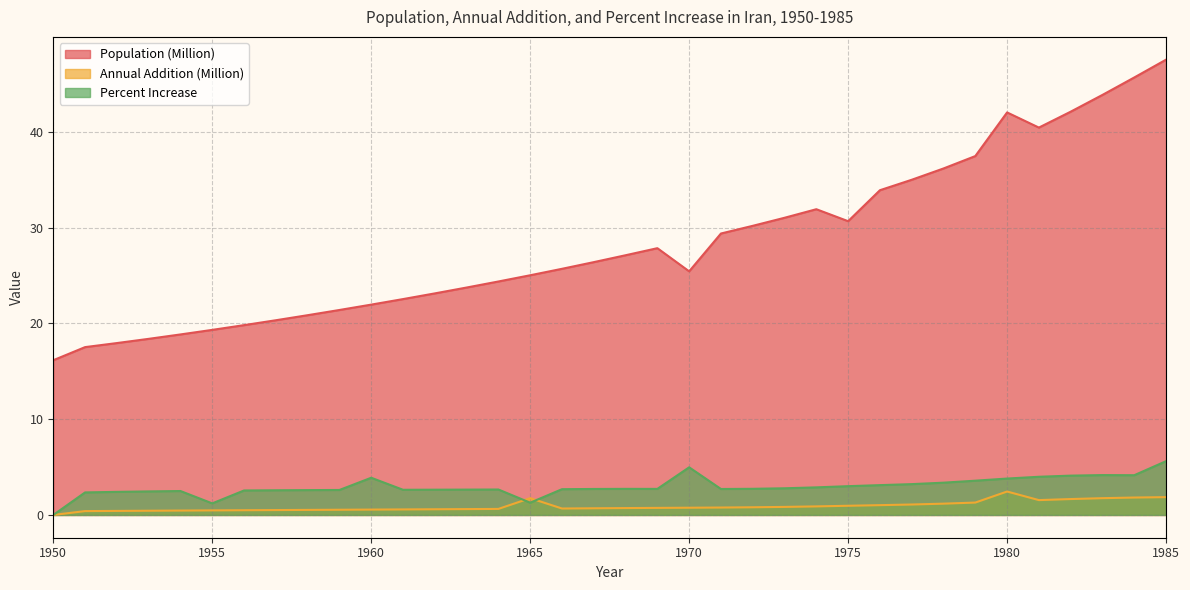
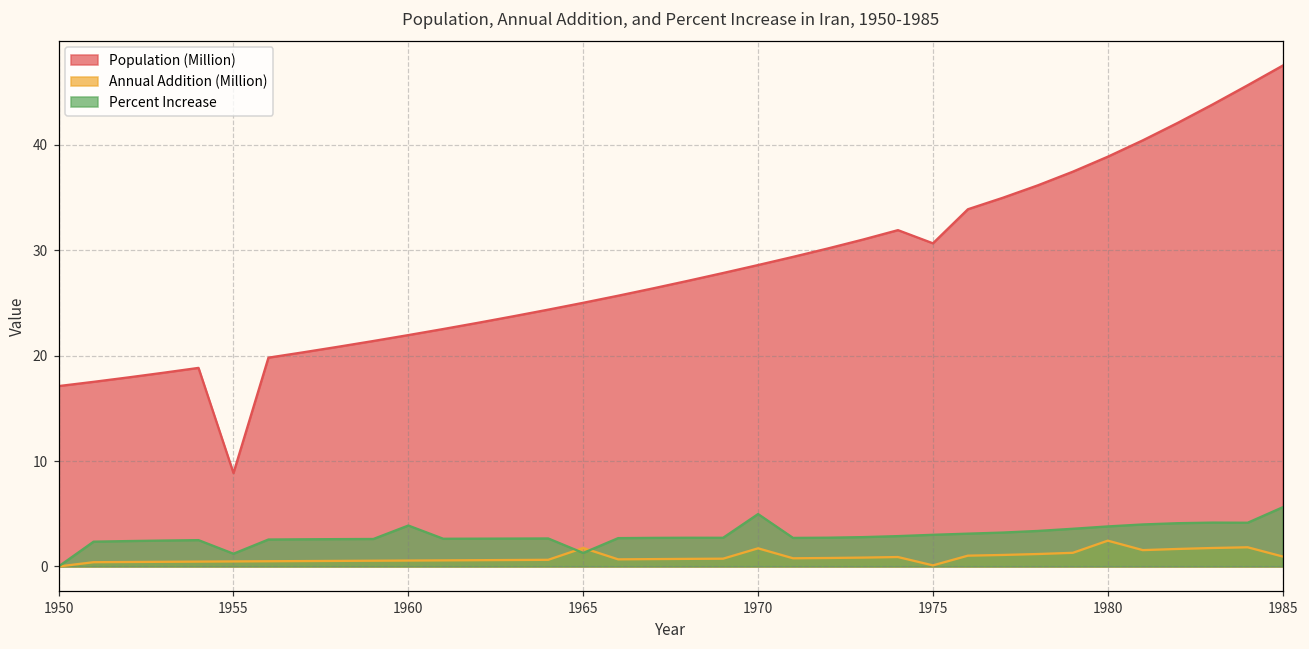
  {
    "Population (Million)": {
-     "1950": 16,
-     "1955": 19,
+     "1950": 17,
+     "1955": 9,
      "1960": 22,
      "1965": 25,
-     "1970": 25,
+     "1970": 29,
      "1975": 31,
-     "1980": 42,
+     "1980": 39,
      "1985": 48
    },
    "Annual Addition (Million)": {
      "1955": 0,
      "1960": 1,
      "1965": 2,
-     "1970": 1,
-     "1975": 1,
+     "1970": 2,
+     "1975": 0,
      "1980": 2,
-     "1985": 2
+     "1985": 1
    },
    "Percent Increase": {
      "1955": 1,
      "1960": 4,
      "1965": 1,
      "1970": 5,
      "1975": 3,
      "1980": 4,
      "1985": 6
    }
  }
